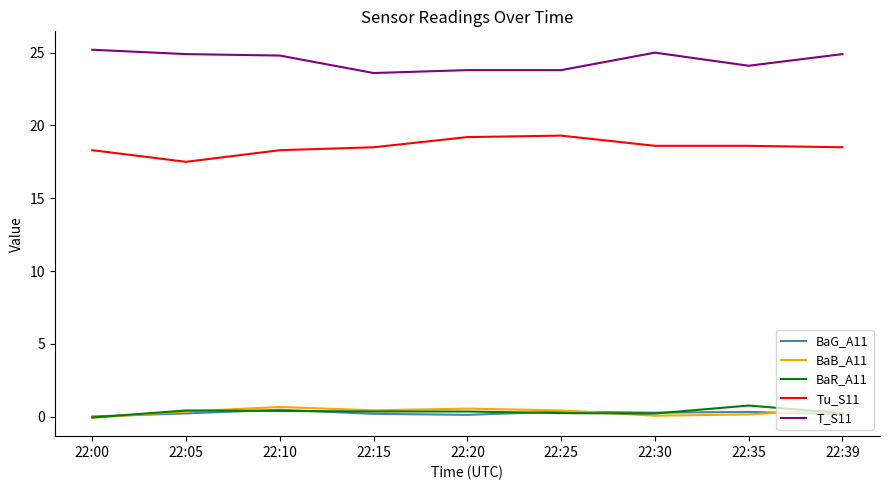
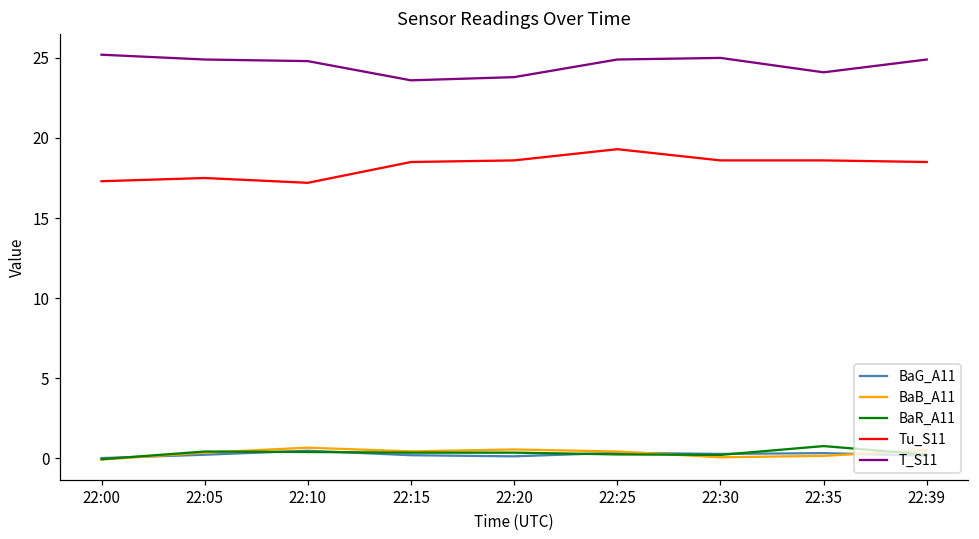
  {
    "BaG_A11": {
      "22:20": 0.1
    },
    "BaB_A11": {
      "22:10": 0.7,
      "22:20": 0.6
    },
    "BaR_A11": {
      "22:20": 0.4,
      "22:35": 0.8
    },
    "Tu_S11": {
-     "22:00": 18.3,
+     "22:00": 17.3,
      "22:05": 17.5,
-     "22:10": 18.3,
+     "22:10": 17.2,
      "22:15": 18.5,
-     "22:20": 19.2,
+     "22:20": 18.6,
      "22:25": 19.3,
      "22:30": 18.6,
      "22:35": 18.6,
      "22:39": 18.5
    },
    "T_S11": {
      "22:00": 25.2,
      "22:05": 24.9,
      "22:10": 24.8,
      "22:15": 23.6,
      "22:20": 23.8,
-     "22:25": 23.8,
+     "22:25": 24.9,
      "22:30": 25.0,
      "22:35": 24.1,
      "22:39": 24.9
    }
  }
